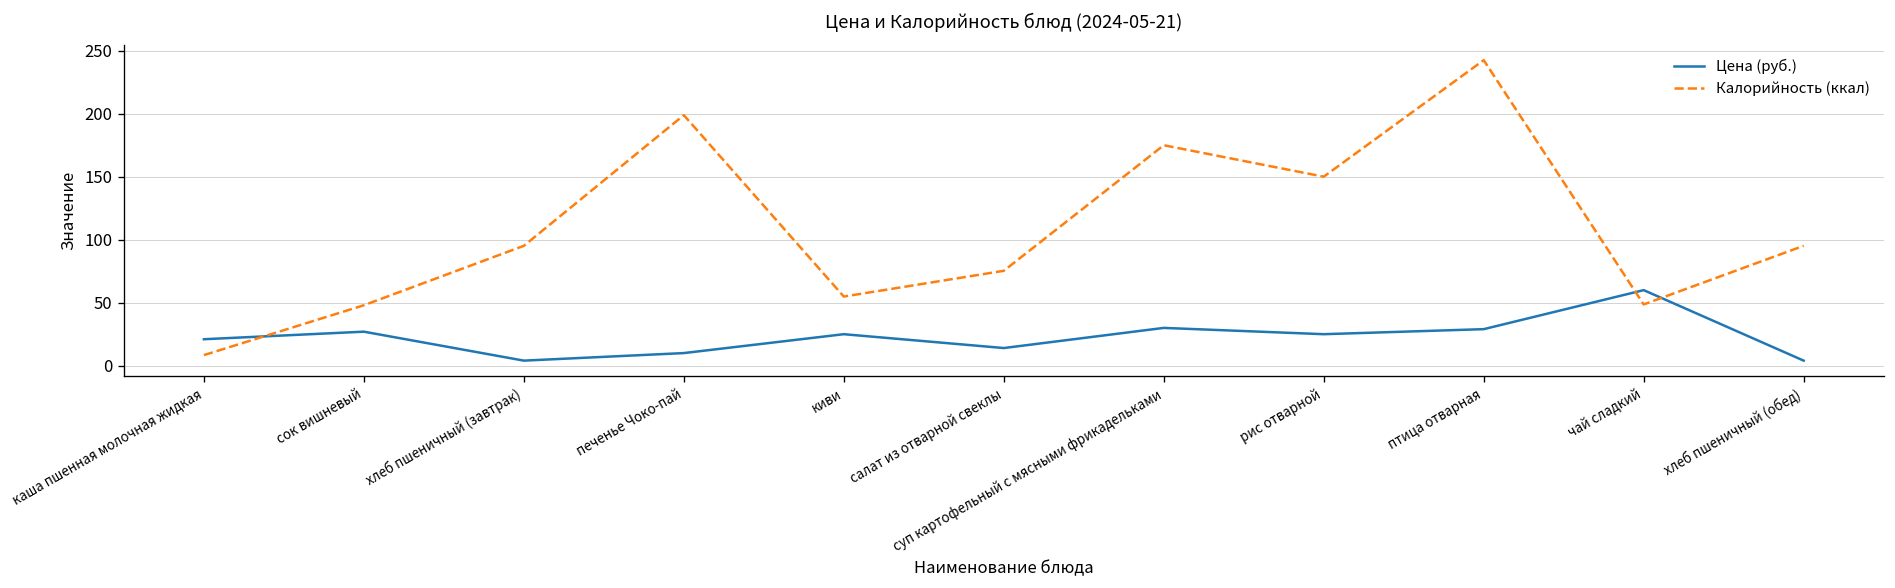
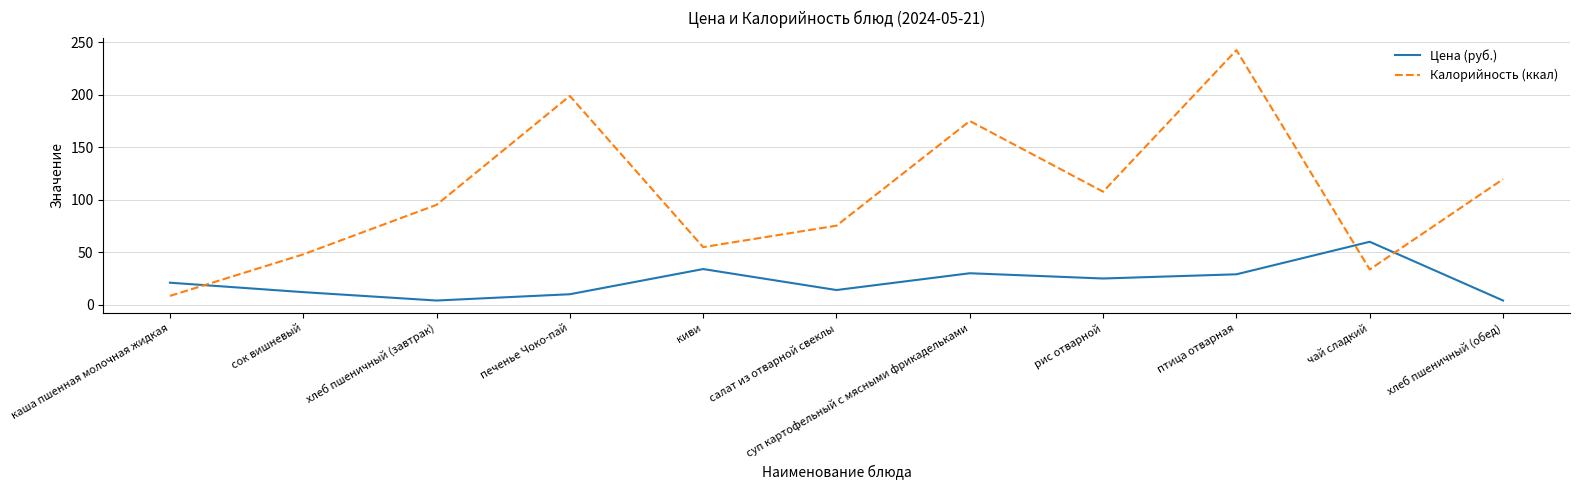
  {
    "Цена (руб.)": {
      "каша пшенная молочная жидкая": 21,
-     "сок вишневый": 27,
+     "сок вишневый": 12,
      "хлеб пшеничный (завтрак)": 4,
      "печенье Чоко-пай": 10,
-     "киви": 25,
+     "киви": 34,
      "салат из отварной свеклы": 14,
      "суп картофельный с мясными фрикадельками": 30,
      "рис отварной": 25,
      "птица отварная": 29,
      "чай сладкий": 60,
      "хлеб пшеничный (обед)": 4
    },
    "Калорийность (ккал)": {
      "каша пшенная молочная жидкая": 8,
      "сок вишневый": 48,
      "хлеб пшеничный (завтрак)": 95,
      "печенье Чоко-пай": 199,
      "киви": 55,
      "салат из отварной свеклы": 75,
      "суп картофельный с мясными фрикадельками": 175,
-     "рис отварной": 150,
+     "рис отварной": 108,
      "птица отварная": 243,
-     "чай сладкий": 49,
-     "хлеб пшеничный (обед)": 95
+     "чай сладкий": 34,
+     "хлеб пшеничный (обед)": 120
    }
  }
